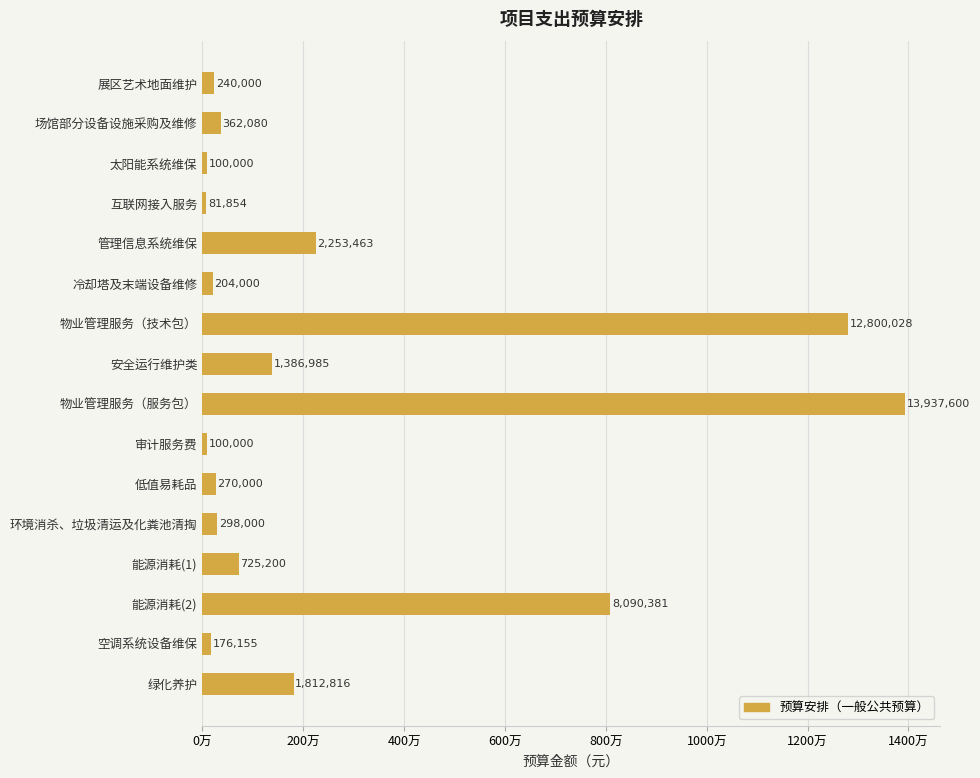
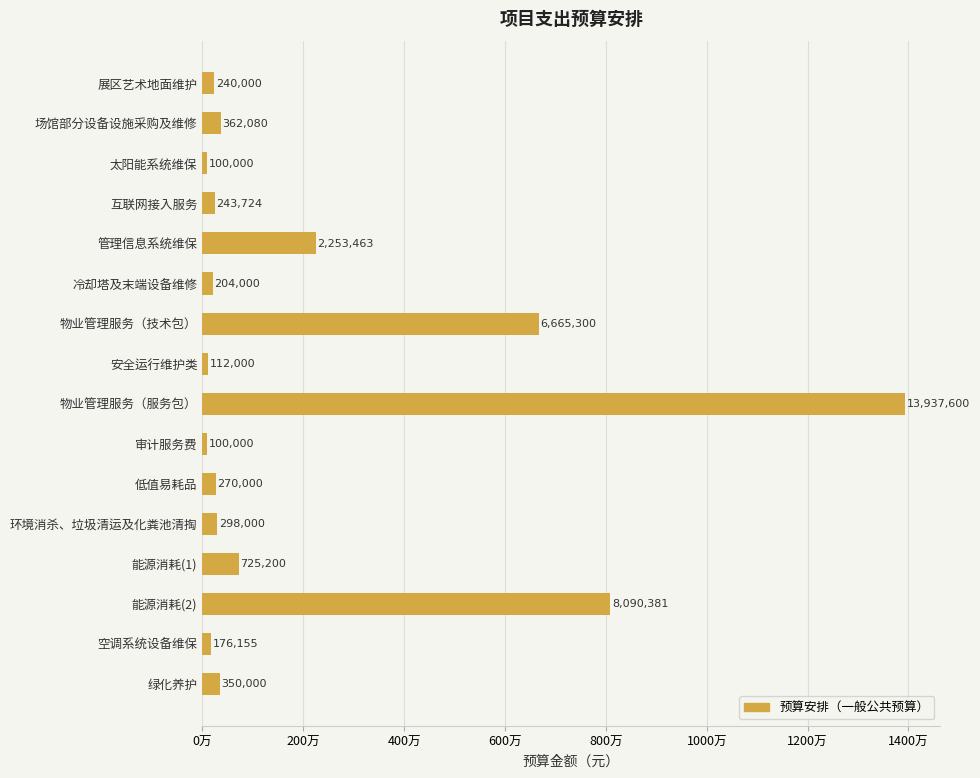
  {
    "展区艺术地面维护": "240,000",
    "场馆部分设备设施采购及维修": "362,080",
    "太阳能系统维保": "100,000",
-   "互联网接入服务": "81,854",
+   "互联网接入服务": "243,724",
    "管理信息系统维保": "2,253,463",
    "冷却塔及末端设备维修": "204,000",
-   "物业管理服务（技术包）": "12,800,028",
-   "安全运行维护类": "1,386,985",
+   "物业管理服务（技术包）": "6,665,300",
+   "安全运行维护类": "112,000",
    "物业管理服务（服务包）": "13,937,600",
    "审计服务费": "100,000",
    "低值易耗品": "270,000",
    "环境消杀、垃圾清运及化粪池清掏": "298,000",
    "能源消耗(1)": "725,200",
    "能源消耗(2)": "8,090,381",
    "空调系统设备维保": "176,155",
-   "绿化养护": "1,812,816"
+   "绿化养护": "350,000"
  }
